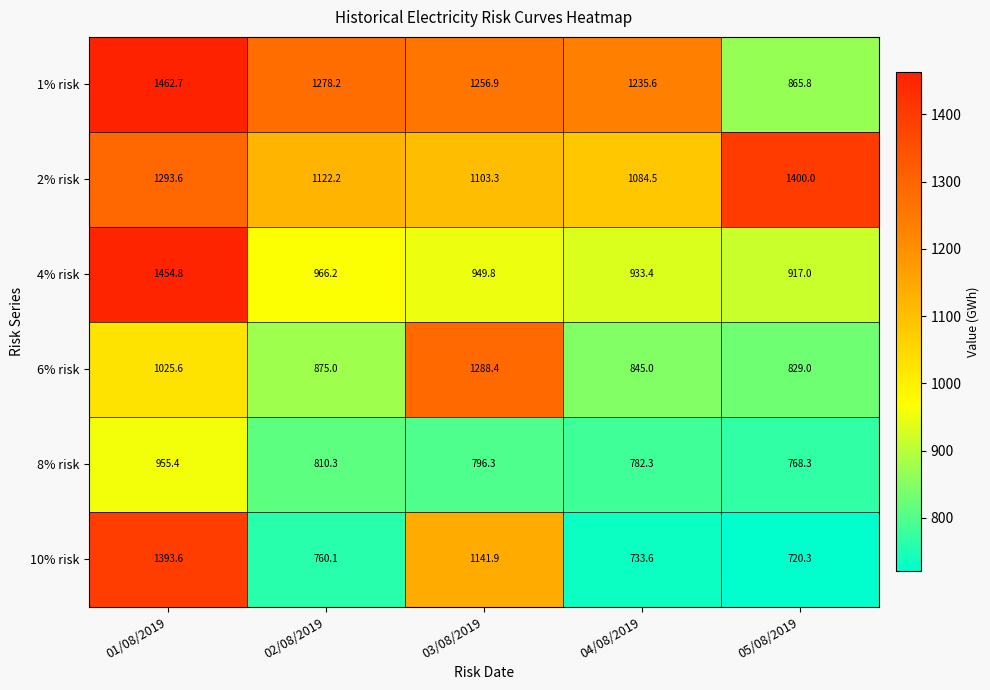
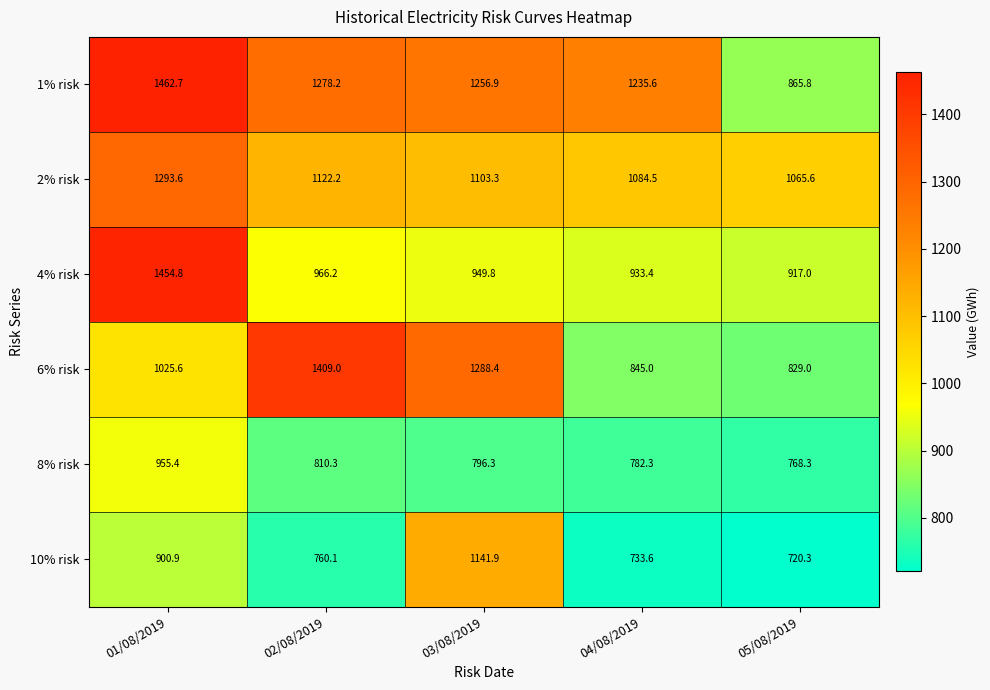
  {
    "1% risk": {
      "01/08/2019": 1462.7,
      "02/08/2019": 1278.2,
      "03/08/2019": 1256.9,
      "04/08/2019": 1235.6,
      "05/08/2019": 865.8
    },
    "2% risk": {
      "01/08/2019": 1293.6,
      "02/08/2019": 1122.2,
      "03/08/2019": 1103.3,
      "04/08/2019": 1084.5,
-     "05/08/2019": 1400.0
+     "05/08/2019": 1065.6
    },
    "4% risk": {
      "01/08/2019": 1454.8,
      "02/08/2019": 966.2,
      "03/08/2019": 949.8,
      "04/08/2019": 933.4,
      "05/08/2019": 917.0
    },
    "6% risk": {
      "01/08/2019": 1025.6,
-     "02/08/2019": 875.0,
+     "02/08/2019": 1409.0,
      "03/08/2019": 1288.4,
      "04/08/2019": 845.0,
      "05/08/2019": 829.0
    },
    "8% risk": {
      "01/08/2019": 955.4,
      "02/08/2019": 810.3,
      "03/08/2019": 796.3,
      "04/08/2019": 782.3,
      "05/08/2019": 768.3
    },
    "10% risk": {
-     "01/08/2019": 1393.6,
+     "01/08/2019": 900.9,
      "02/08/2019": 760.1,
      "03/08/2019": 1141.9,
      "04/08/2019": 733.6,
      "05/08/2019": 720.3
    }
  }
